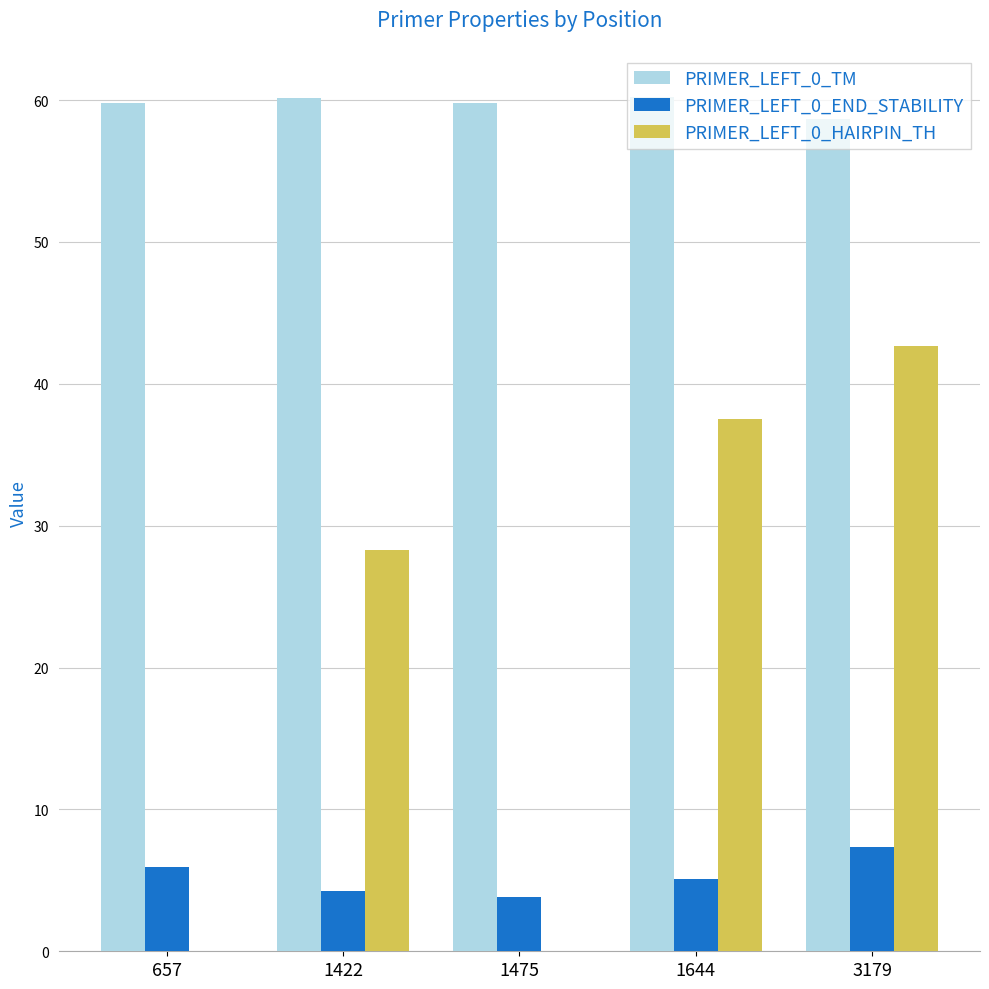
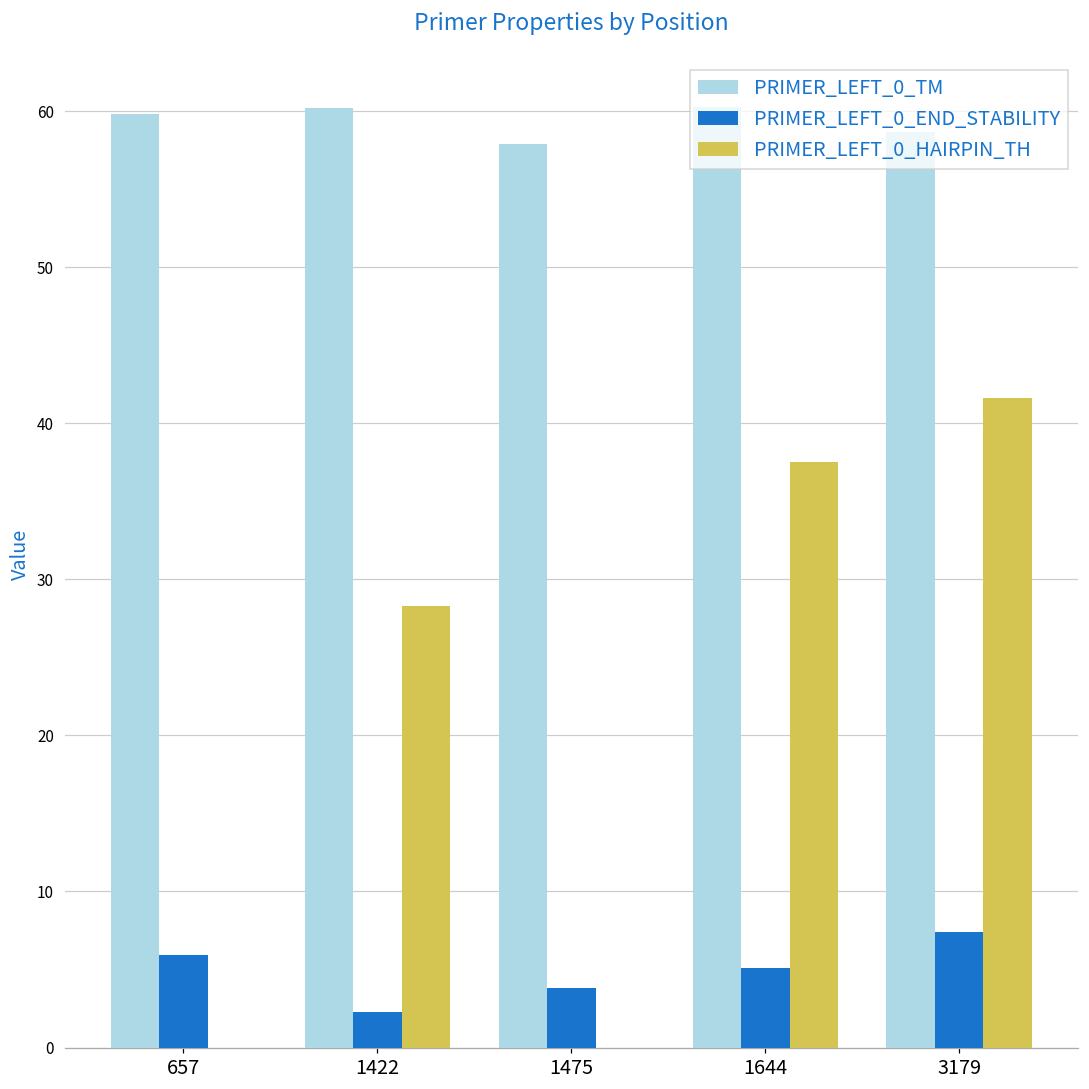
  {
    "PRIMER_LEFT_0_TM": {
      "657": 59.8,
      "1422": 60.2,
-     "1475": 59.8
+     "1475": 57.9
    },
    "PRIMER_LEFT_0_END_STABILITY": {
      "657": 5.9,
-     "1422": 4.3,
+     "1422": 2.3,
      "1475": 3.8,
      "1644": 5.1,
      "3179": 7.4
    },
    "PRIMER_LEFT_0_HAIRPIN_TH": {
      "657": 0.0,
      "1422": 28.3,
      "1475": 0.0,
      "1644": 37.5,
-     "3179": 42.7
+     "3179": 41.6
    }
  }
